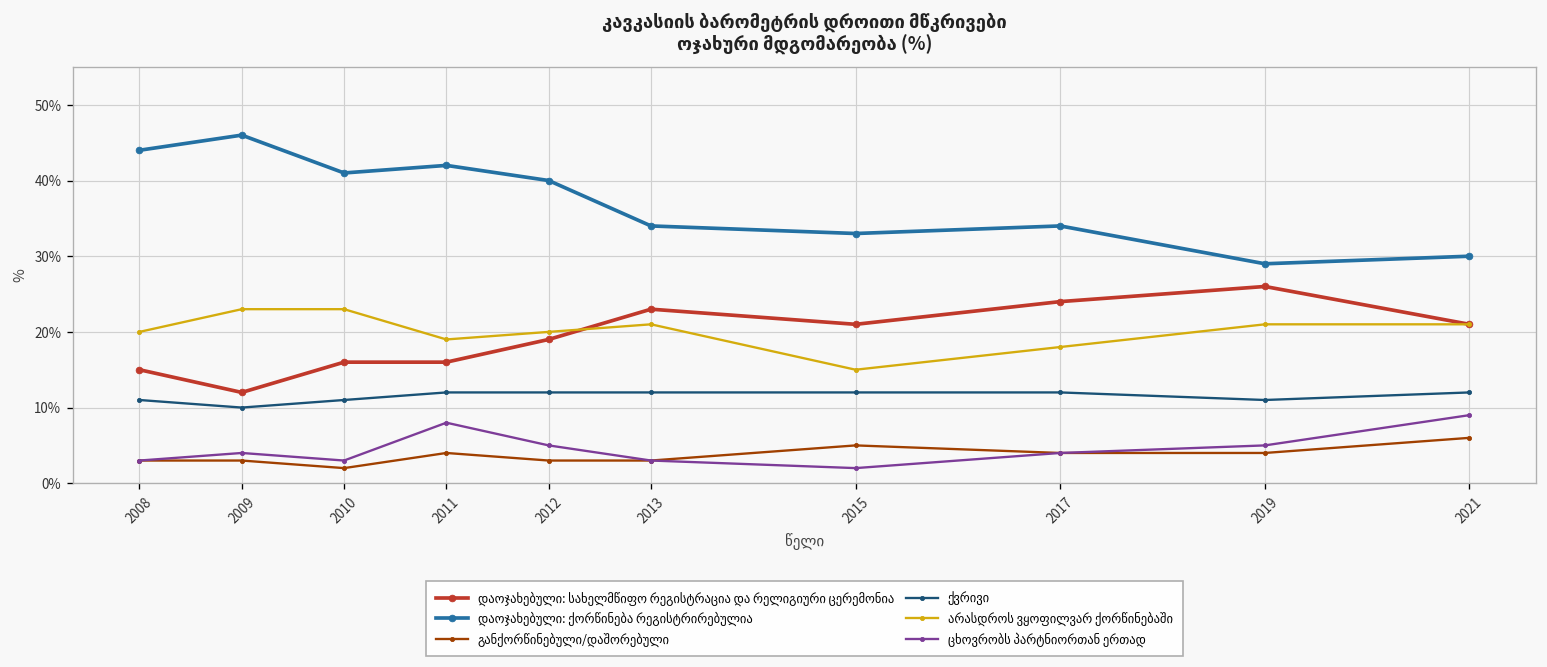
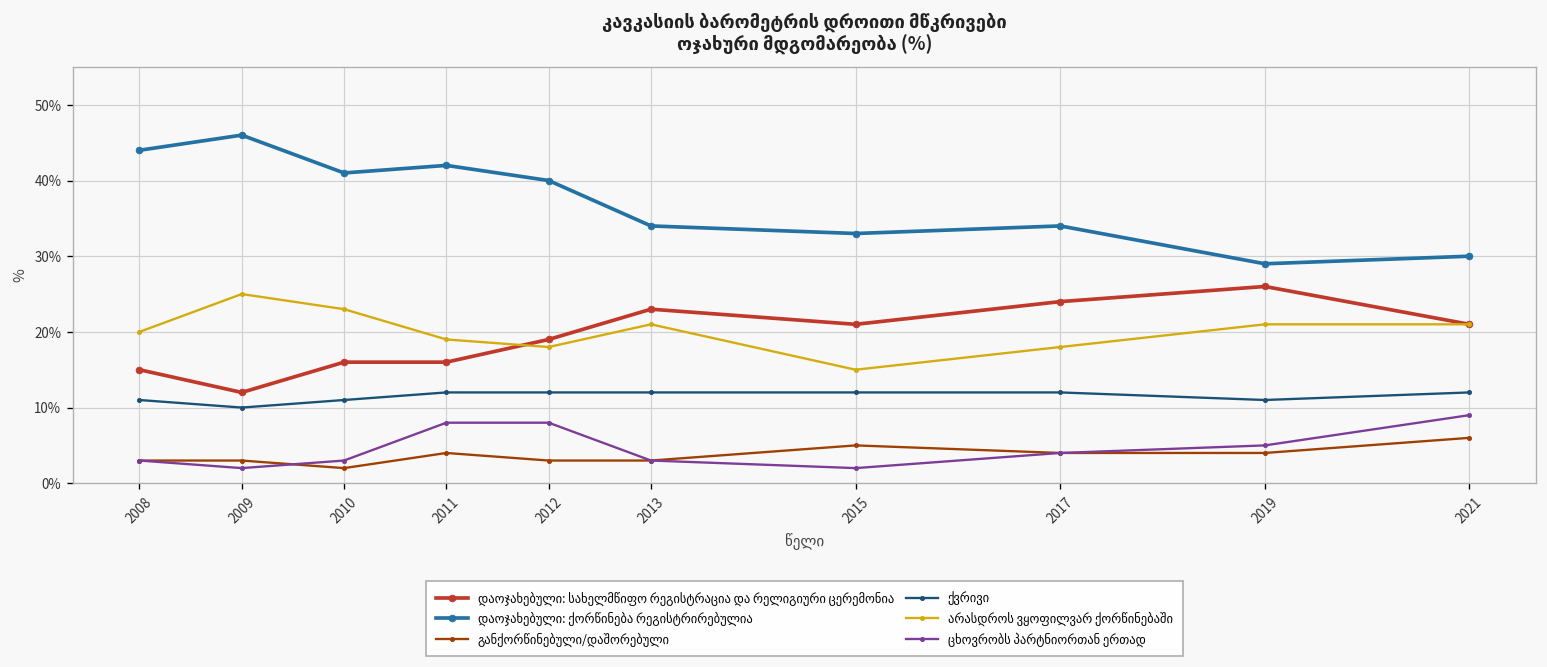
  {
    "არასდროს ვყოფილვარ ქორწინებაში": {
      "2008": "20%",
-     "2009": "23%",
+     "2009": "25%",
      "2010": "23%",
      "2011": "19%",
-     "2012": "20%",
+     "2012": "18%",
      "2013": "21%",
      "2015": "15%",
      "2017": "18%",
      "2019": "21%"
    },
    "ცხოვრობს პარტნიორთან ერთად": {
-     "2009": "4%",
+     "2009": "2%",
      "2010": "3%",
      "2011": "8%",
-     "2012": "5%",
+     "2012": "8%",
      "2015": "2%",
      "2019": "5%",
      "2021": "9%"
    }
  }
